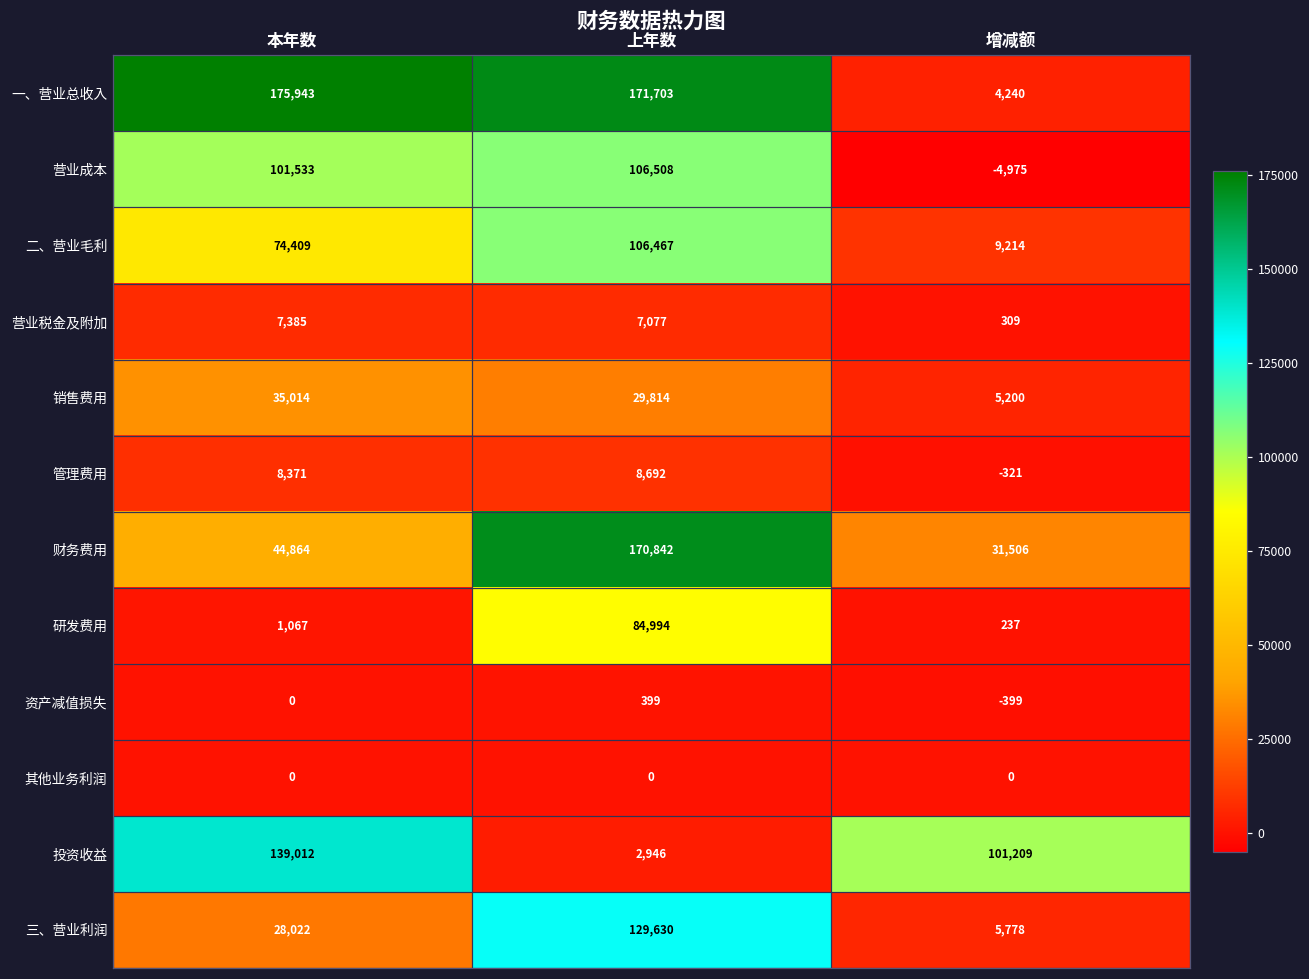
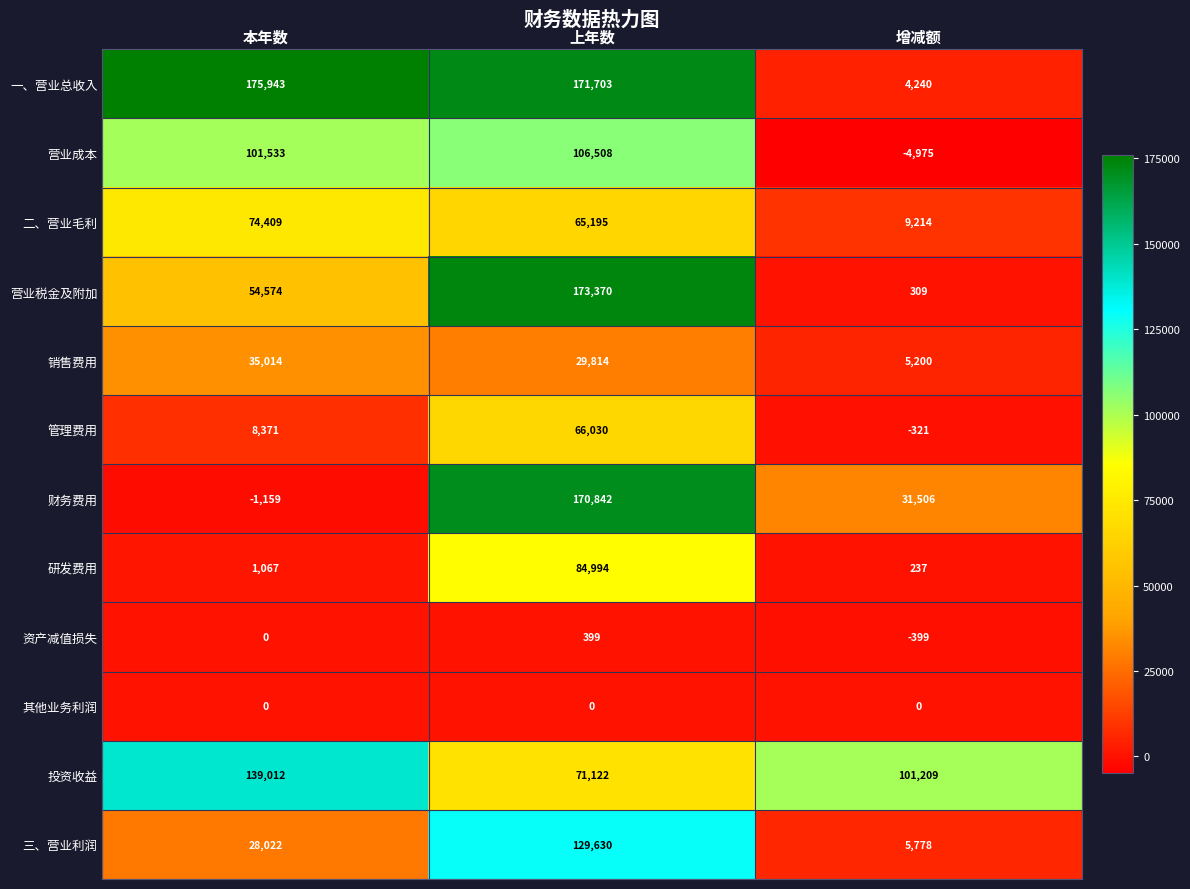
  {
    "一、营业总收入": {
      "本年数": "175,943",
      "上年数": "171,703",
      "增减额": "4,240"
    },
    "营业成本": {
      "本年数": "101,533",
      "上年数": "106,508",
      "增减额": "-4,975"
    },
    "二、营业毛利": {
      "本年数": "74,409",
-     "上年数": "106,467",
+     "上年数": "65,195",
      "增减额": "9,214"
    },
    "营业税金及附加": {
-     "本年数": "7,385",
-     "上年数": "7,077",
+     "本年数": "54,574",
+     "上年数": "173,370",
      "增减额": "309"
    },
    "销售费用": {
      "本年数": "35,014",
      "上年数": "29,814",
      "增减额": "5,200"
    },
    "管理费用": {
      "本年数": "8,371",
-     "上年数": "8,692",
+     "上年数": "66,030",
      "增减额": "-321"
    },
    "财务费用": {
-     "本年数": "44,864",
+     "本年数": "-1,159",
      "上年数": "170,842",
      "增减额": "31,506"
    },
    "研发费用": {
      "本年数": "1,067",
      "上年数": "84,994",
      "增减额": "237"
    },
    "资产减值损失": {
      "本年数": "0",
      "上年数": "399",
      "增减额": "-399"
    },
    "其他业务利润": {
      "本年数": "0",
      "上年数": "0",
      "增减额": "0"
    },
    "投资收益": {
      "本年数": "139,012",
-     "上年数": "2,946",
+     "上年数": "71,122",
      "增减额": "101,209"
    },
    "三、营业利润": {
      "本年数": "28,022",
      "上年数": "129,630",
      "增减额": "5,778"
    }
  }
